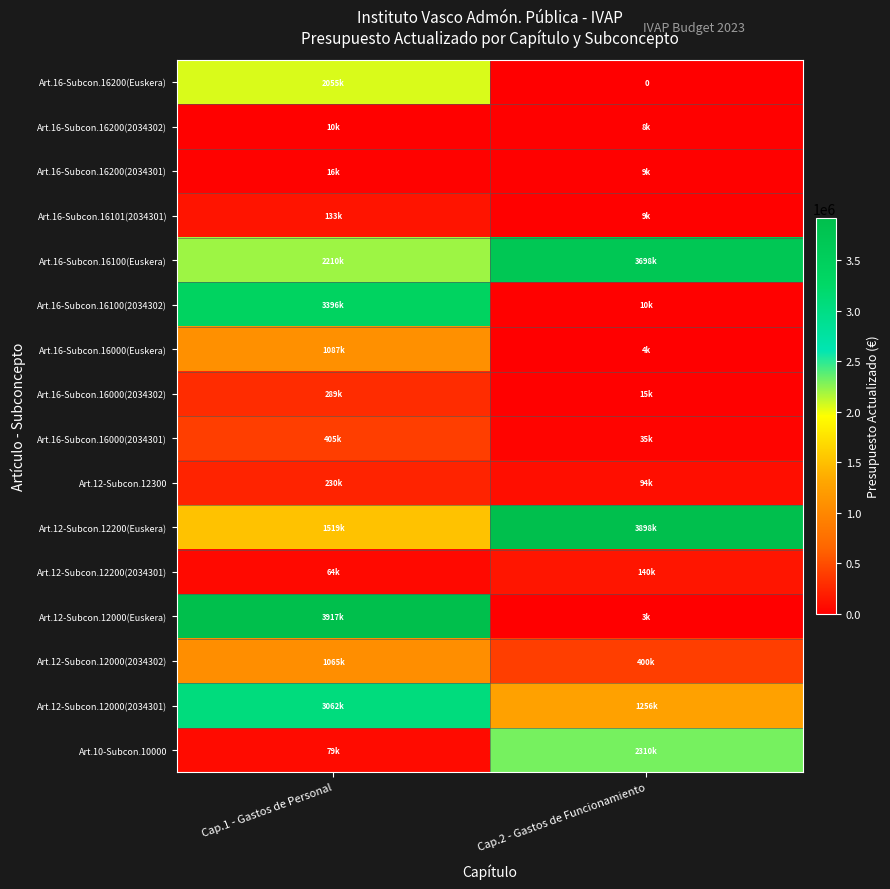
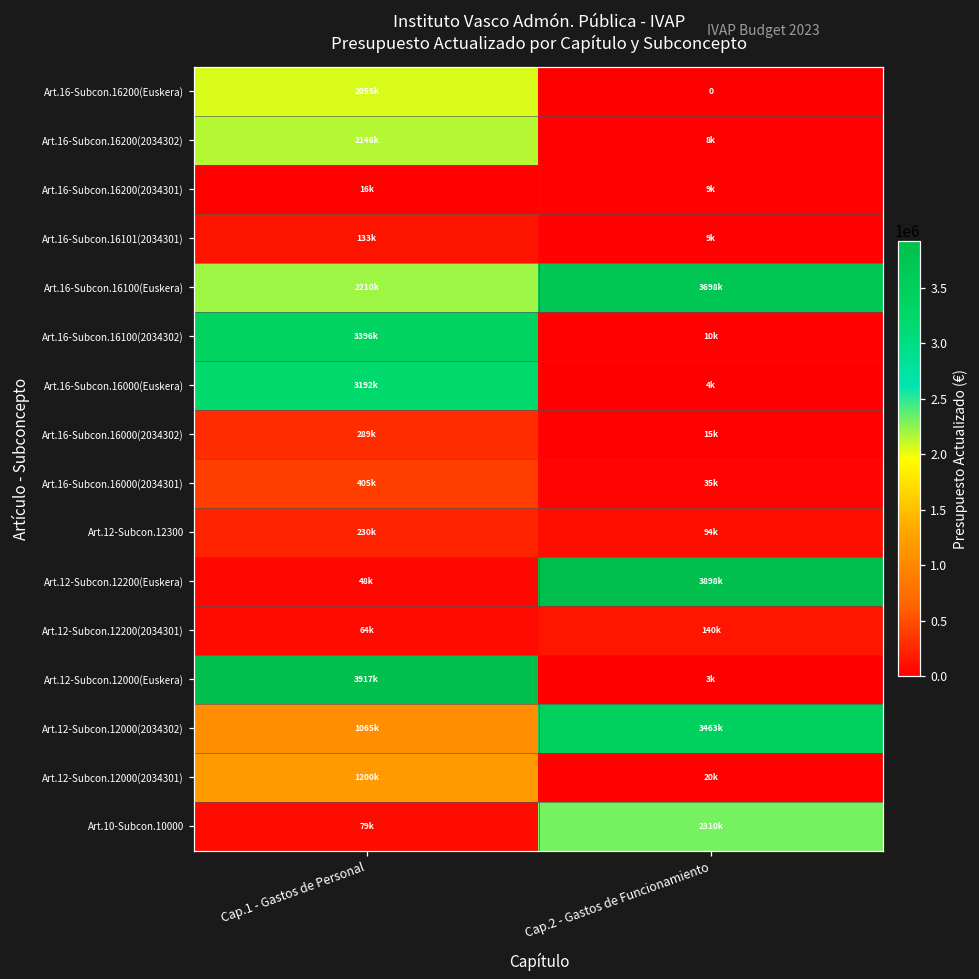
  {
    "Art.16-Subcon.16200(Euskera)": {
      "Cap.1 - Gastos de Personal": "2055k",
      "Cap.2 - Gastos de Funcionamiento": "0"
    },
    "Art.16-Subcon.16200(2034302)": {
-     "Cap.1 - Gastos de Personal": "10k",
+     "Cap.1 - Gastos de Personal": "2146k",
      "Cap.2 - Gastos de Funcionamiento": "8k"
    },
    "Art.16-Subcon.16200(2034301)": {
      "Cap.1 - Gastos de Personal": "16k",
      "Cap.2 - Gastos de Funcionamiento": "9k"
    },
    "Art.16-Subcon.16101(2034301)": {
      "Cap.1 - Gastos de Personal": "133k",
      "Cap.2 - Gastos de Funcionamiento": "9k"
    },
    "Art.16-Subcon.16100(Euskera)": {
      "Cap.1 - Gastos de Personal": "2210k",
      "Cap.2 - Gastos de Funcionamiento": "3698k"
    },
    "Art.16-Subcon.16100(2034302)": {
      "Cap.1 - Gastos de Personal": "3396k",
      "Cap.2 - Gastos de Funcionamiento": "10k"
    },
    "Art.16-Subcon.16000(Euskera)": {
-     "Cap.1 - Gastos de Personal": "1087k",
+     "Cap.1 - Gastos de Personal": "3192k",
      "Cap.2 - Gastos de Funcionamiento": "4k"
    },
    "Art.16-Subcon.16000(2034302)": {
      "Cap.1 - Gastos de Personal": "289k",
      "Cap.2 - Gastos de Funcionamiento": "15k"
    },
    "Art.16-Subcon.16000(2034301)": {
      "Cap.1 - Gastos de Personal": "405k",
      "Cap.2 - Gastos de Funcionamiento": "35k"
    },
    "Art.12-Subcon.12300": {
      "Cap.1 - Gastos de Personal": "230k",
      "Cap.2 - Gastos de Funcionamiento": "94k"
    },
    "Art.12-Subcon.12200(Euskera)": {
-     "Cap.1 - Gastos de Personal": "1519k",
+     "Cap.1 - Gastos de Personal": "48k",
      "Cap.2 - Gastos de Funcionamiento": "3898k"
    },
    "Art.12-Subcon.12200(2034301)": {
      "Cap.1 - Gastos de Personal": "64k",
      "Cap.2 - Gastos de Funcionamiento": "140k"
    },
    "Art.12-Subcon.12000(Euskera)": {
      "Cap.1 - Gastos de Personal": "3917k",
      "Cap.2 - Gastos de Funcionamiento": "3k"
    },
    "Art.12-Subcon.12000(2034302)": {
      "Cap.1 - Gastos de Personal": "1065k",
-     "Cap.2 - Gastos de Funcionamiento": "400k"
+     "Cap.2 - Gastos de Funcionamiento": "3463k"
    },
    "Art.12-Subcon.12000(2034301)": {
-     "Cap.1 - Gastos de Personal": "3062k",
-     "Cap.2 - Gastos de Funcionamiento": "1256k"
+     "Cap.1 - Gastos de Personal": "1200k",
+     "Cap.2 - Gastos de Funcionamiento": "20k"
    },
    "Art.10-Subcon.10000": {
      "Cap.1 - Gastos de Personal": "79k",
      "Cap.2 - Gastos de Funcionamiento": "2310k"
    }
  }
